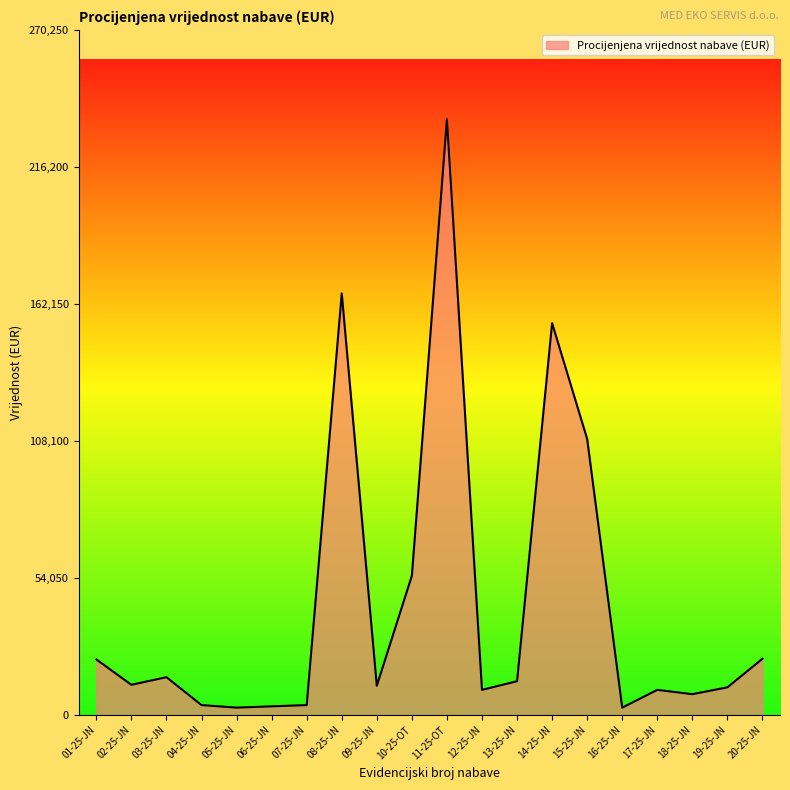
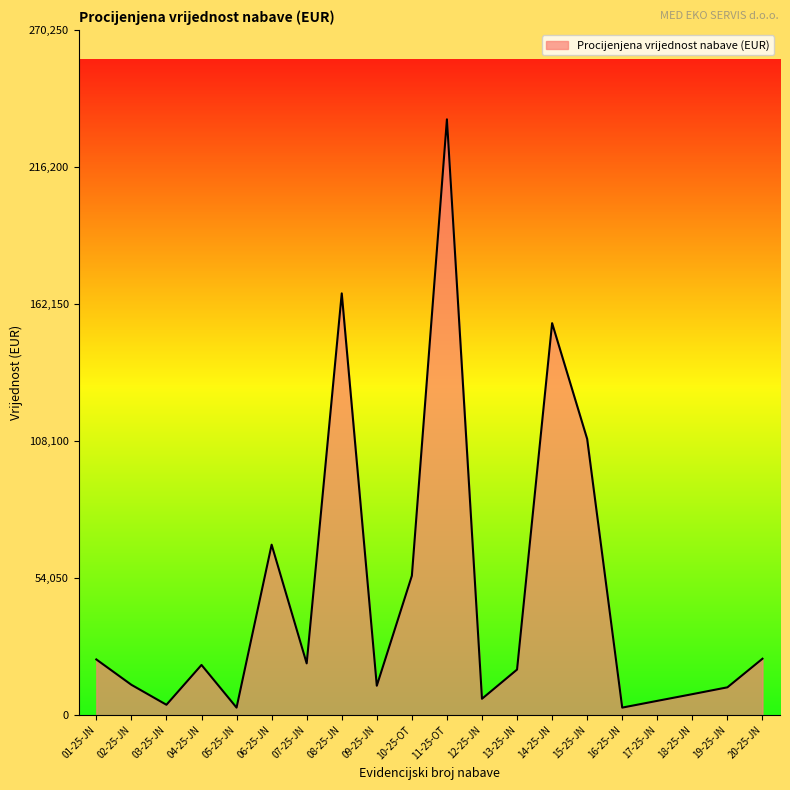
  {
    "01-25-JN": "22,000",
    "02-25-JN": "12,000",
-   "03-25-JN": "15,000",
-   "04-25-JN": "4,000",
+   "03-25-JN": "4,000",
+   "04-25-JN": "20,000",
    "05-25-JN": "3,000",
-   "06-25-JN": "4,000",
-   "07-25-JN": "4,000",
+   "06-25-JN": "67,000",
+   "07-25-JN": "20,000",
    "08-25-JN": "166,000",
    "09-25-JN": "12,000",
    "10-25-OT": "55,000",
    "11-25-OT": "235,000",
-   "12-25-JN": "10,000",
-   "13-25-JN": "13,000",
+   "12-25-JN": "6,000",
+   "13-25-JN": "18,000",
    "14-25-JN": "155,000",
    "15-25-JN": "109,000",
    "16-25-JN": "3,000",
-   "17-25-JN": "10,000",
+   "17-25-JN": "6,000",
    "18-25-JN": "8,000",
    "19-25-JN": "11,000",
    "20-25-JN": "22,000"
  }
